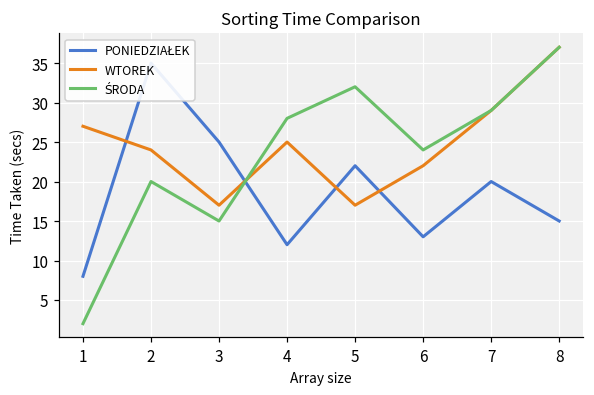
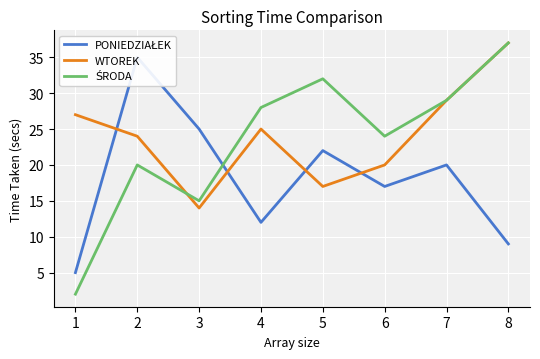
  {
    "PONIEDZIAŁEK": {
-     "1": 8,
+     "1": 5,
      "3": 25,
      "4": 12,
      "5": 22,
-     "6": 13,
+     "6": 17,
      "7": 20,
-     "8": 15
+     "8": 9
    },
    "WTOREK": {
      "1": 27,
      "2": 24,
-     "3": 17,
+     "3": 14,
      "4": 25,
      "5": 17,
-     "6": 22
+     "6": 20
    },
    "ŚRODA": {
      "1": 2,
      "2": 20,
      "3": 15,
      "4": 28,
      "5": 32,
      "6": 24
    }
  }
